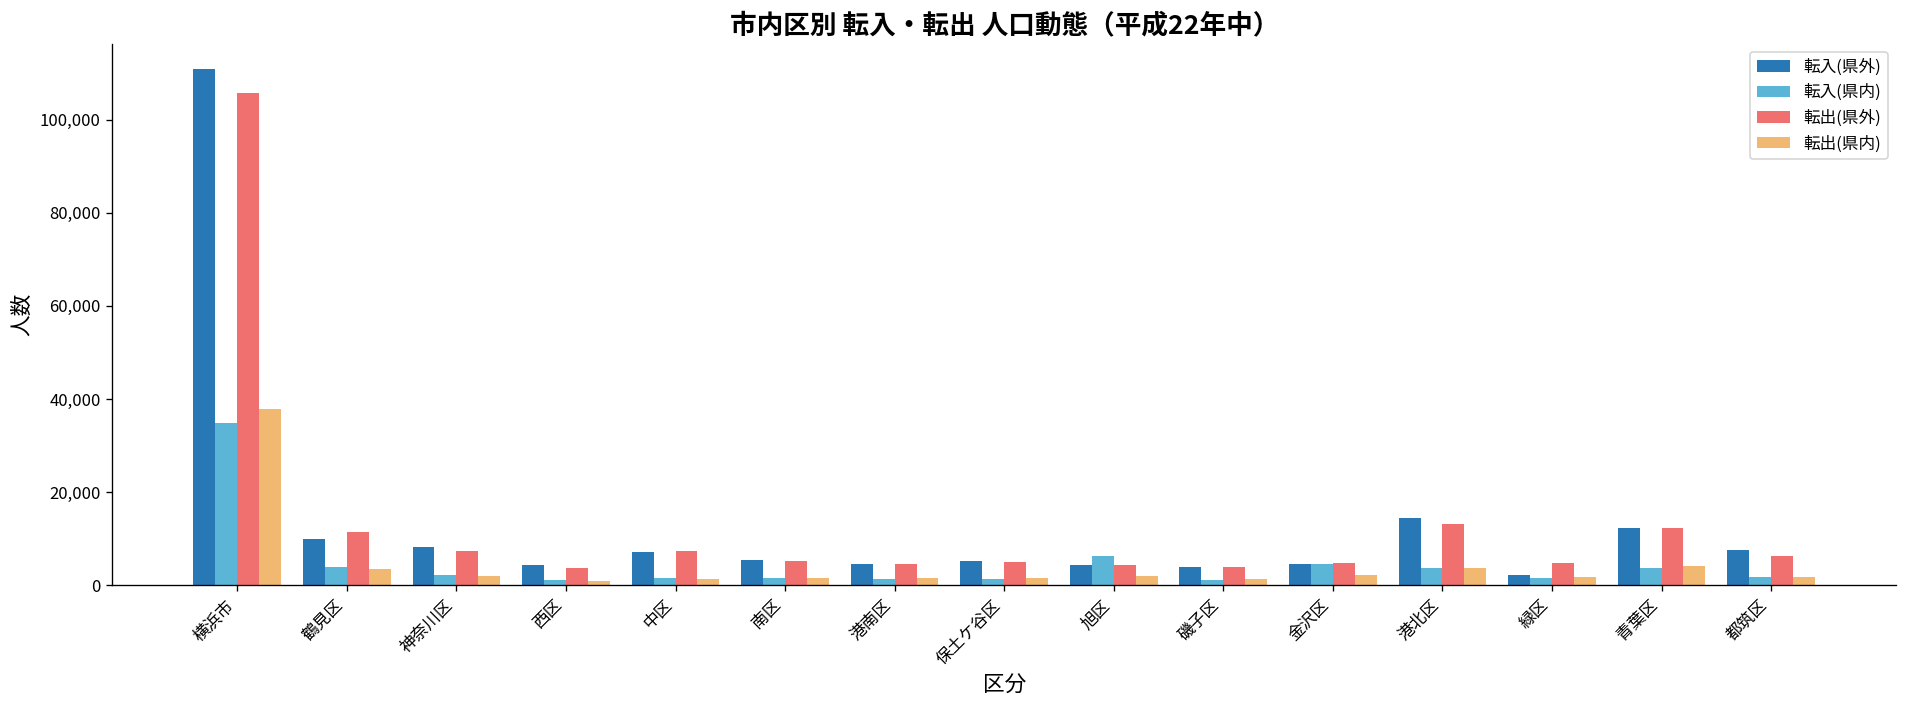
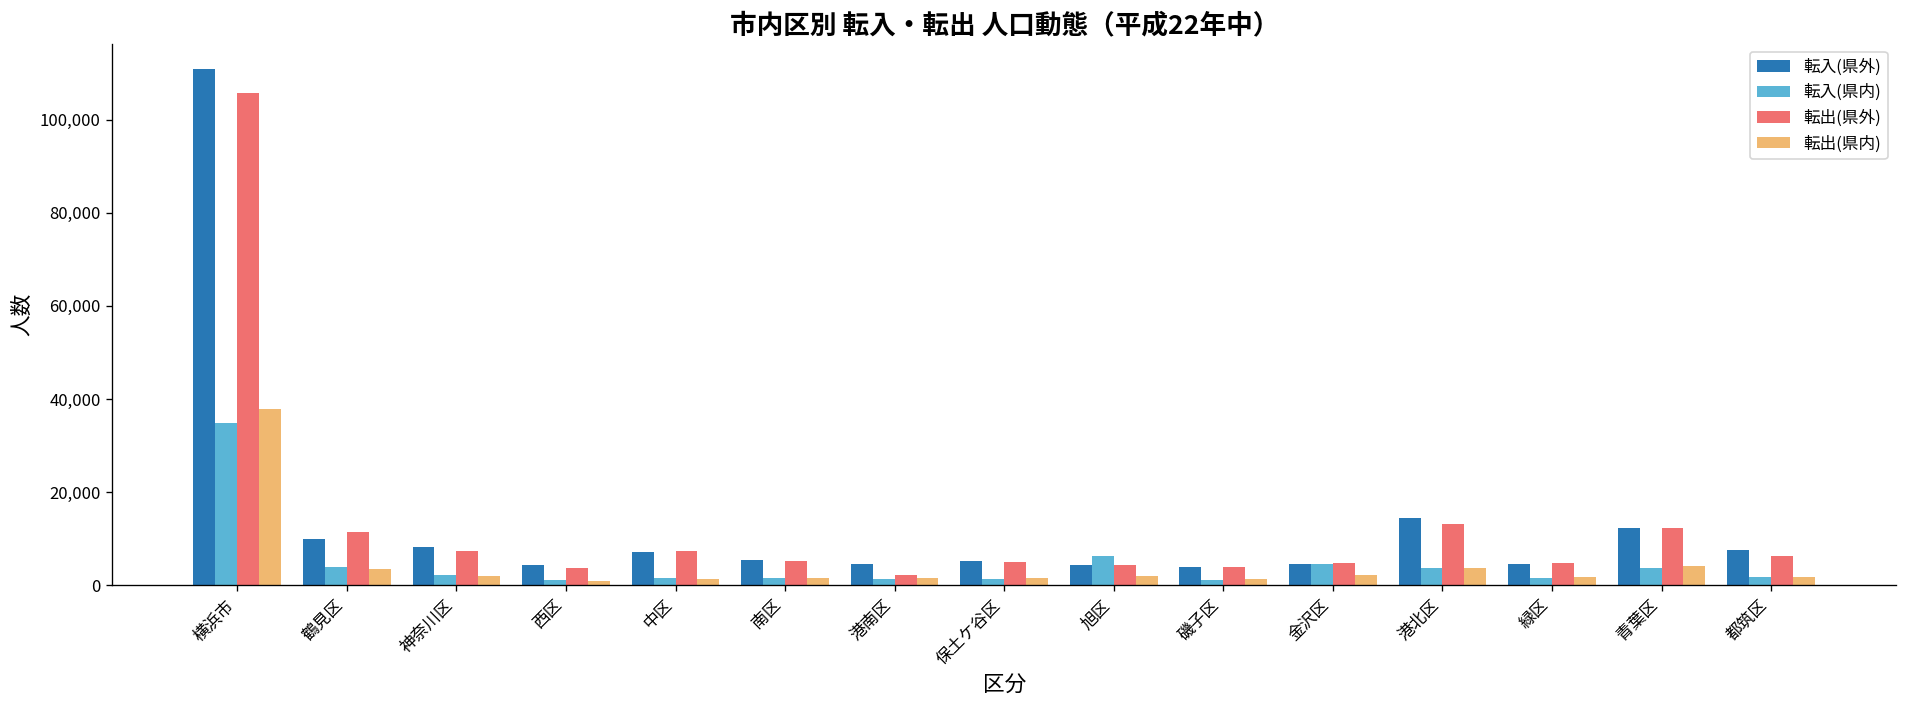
  {
    "転入(県外)": {
      "横浜市": "111,000",
      "鶴見区": "10,000",
      "神奈川区": "8,000",
      "西区": "4,000",
      "中区": "7,000",
      "南区": "5,000",
      "港南区": "4,000",
      "保土ケ谷区": "5,000",
      "旭区": "4,000",
      "磯子区": "4,000",
      "金沢区": "4,000",
      "港北区": "14,000",
-     "緑区": "2,000",
+     "緑区": "5,000",
      "青葉区": "12,000",
      "都筑区": "7,000"
    },
    "転入(県内)": {
      "横浜市": "35,000",
      "鶴見区": "4,000",
      "神奈川区": "2,000",
      "西区": "1,000",
      "中区": "2,000",
      "南区": "2,000",
      "港南区": "1,000",
      "保土ケ谷区": "1,000",
      "旭区": "6,000",
      "磯子区": "1,000",
      "金沢区": "5,000",
      "港北区": "4,000",
      "緑区": "2,000",
      "青葉区": "4,000",
      "都筑区": "2,000"
    },
    "転出(県外)": {
      "横浜市": "106,000",
      "鶴見区": "12,000",
      "神奈川区": "7,000",
      "西区": "4,000",
      "中区": "7,000",
      "南区": "5,000",
-     "港南区": "5,000",
+     "港南区": "2,000",
      "保土ケ谷区": "5,000",
      "旭区": "4,000",
      "磯子区": "4,000",
      "金沢区": "5,000",
      "港北区": "13,000",
      "緑区": "5,000",
      "青葉区": "12,000",
      "都筑区": "6,000"
    },
    "転出(県内)": {
      "横浜市": "38,000",
      "鶴見区": "3,000",
      "神奈川区": "2,000",
      "西区": "1,000",
      "中区": "1,000",
      "南区": "2,000",
      "港南区": "2,000",
      "保土ケ谷区": "2,000",
      "旭区": "2,000",
      "磯子区": "1,000",
      "金沢区": "2,000",
      "港北区": "4,000",
      "緑区": "2,000",
      "青葉区": "4,000",
      "都筑区": "2,000"
    }
  }
